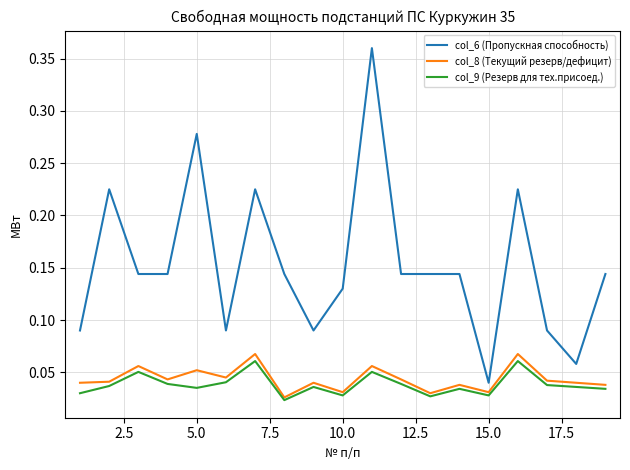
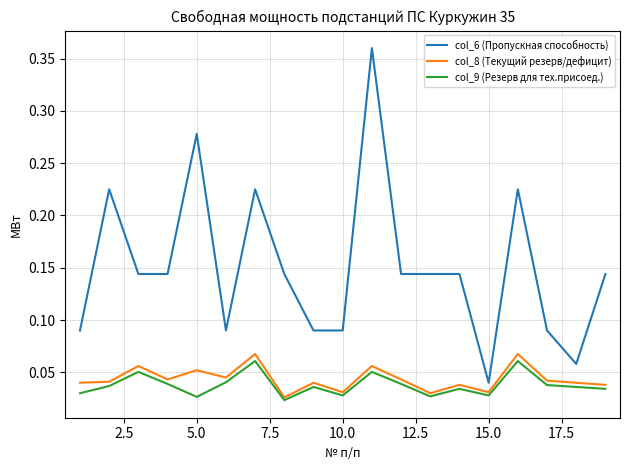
  {
    "col_6 (Пропускная способность)": {
      "5.0": 0.28,
-     "10.0": 0.13,
+     "10.0": 0.09,
      "15.0": 0.04
    },
    "col_8 (Текущий резерв/дефицит)": {
      "5.0": 0.052,
      "10.0": 0.031,
      "15.0": 0.031
    },
    "col_9 (Резерв для тех.присоед.)": {
-     "5.0": 0.035,
+     "5.0": 0.027,
      "10.0": 0.028,
      "15.0": 0.028
    }
  }
